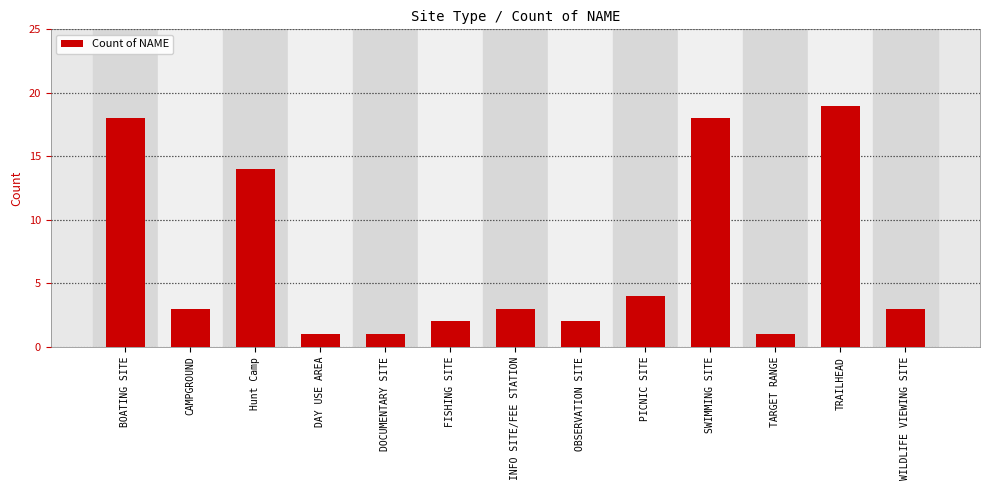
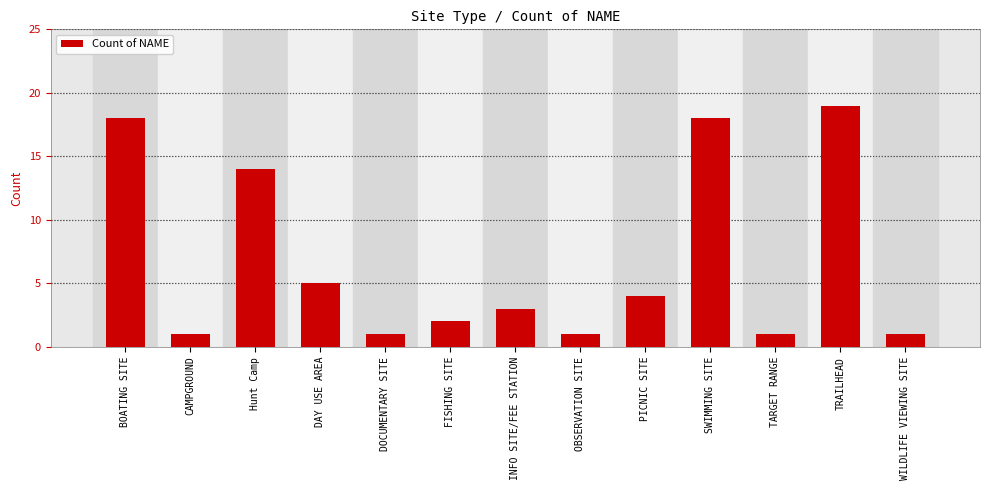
  {
    "BOATING SITE": 18,
-   "CAMPGROUND": 3,
+   "CAMPGROUND": 1,
    "Hunt Camp": 14,
-   "DAY USE AREA": 1,
+   "DAY USE AREA": 5,
    "DOCUMENTARY SITE": 1,
    "FISHING SITE": 2,
    "INFO SITE/FEE STATION": 3,
-   "OBSERVATION SITE": 2,
+   "OBSERVATION SITE": 1,
    "PICNIC SITE": 4,
    "SWIMMING SITE": 18,
    "TARGET RANGE": 1,
    "TRAILHEAD": 19,
-   "WILDLIFE VIEWING SITE": 3
+   "WILDLIFE VIEWING SITE": 1
  }
